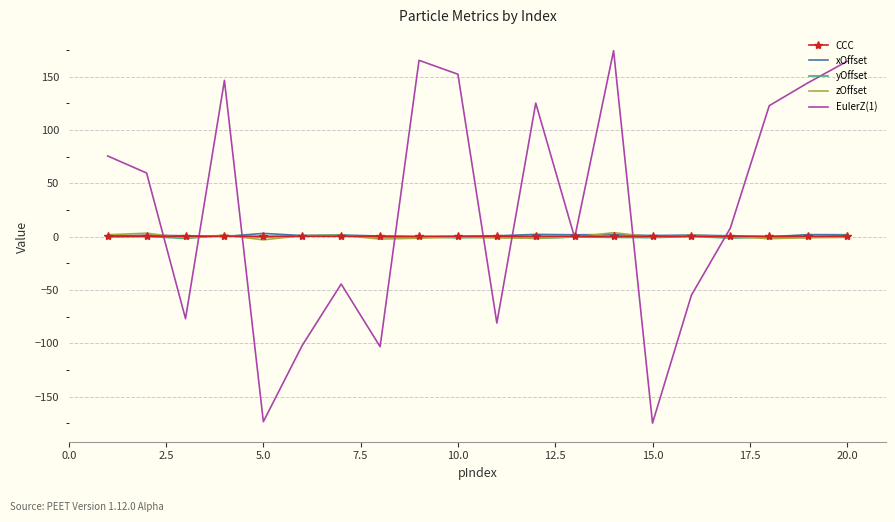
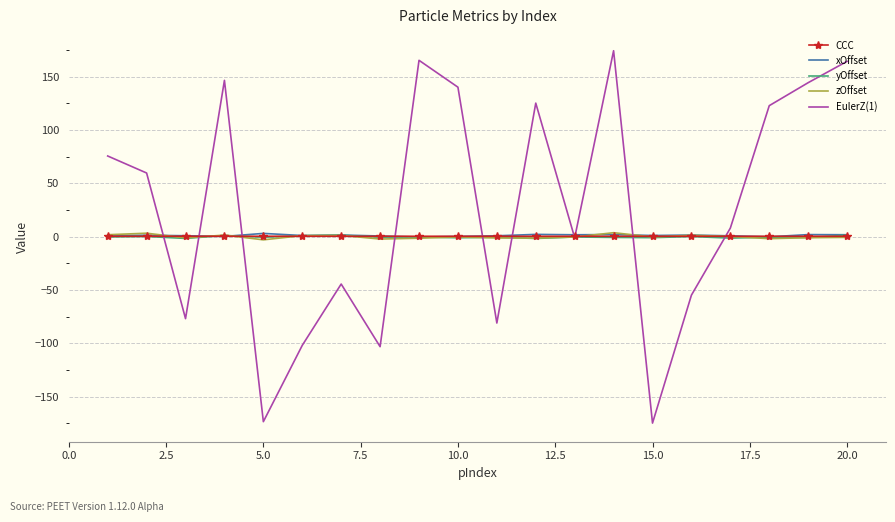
  {
    "xOffset": {
      "5.0": 3
    },
    "zOffset": {
      "5.0": -3
    },
    "EulerZ(1)": {
      "5.0": -174,
-     "10.0": 152,
+     "10.0": 140,
      "15.0": -175,
      "20.0": 165
    }
  }
